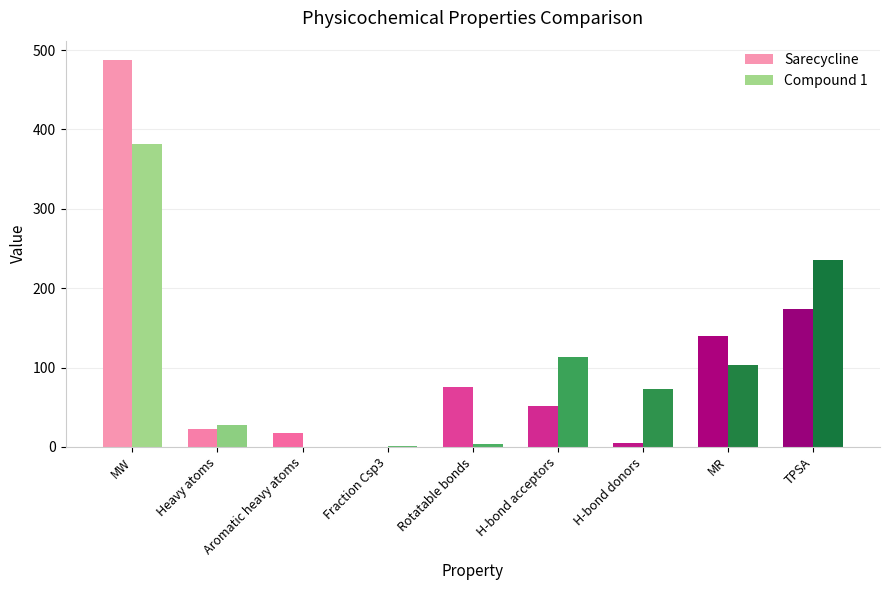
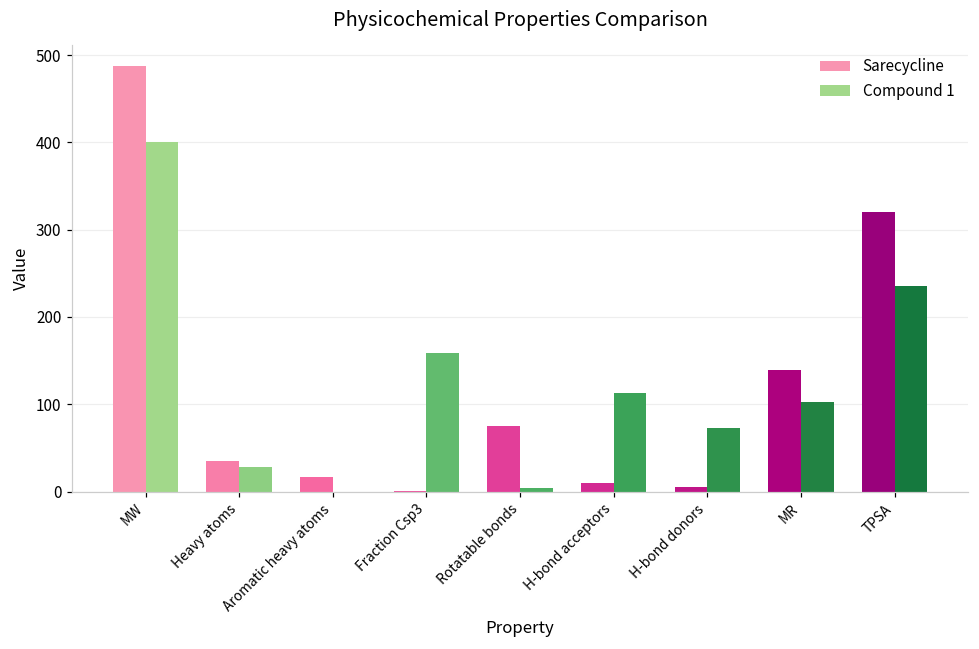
  {
    "Sarecycline": {
      "MW": 490,
-     "Heavy atoms": 20,
+     "Heavy atoms": 40,
      "Aromatic heavy atoms": 20,
      "Rotatable bonds": 80,
-     "H-bond acceptors": 50,
+     "H-bond acceptors": 10,
      "H-bond donors": 10,
      "MR": 140,
-     "TPSA": 170
+     "TPSA": 320
    },
    "Compound 1": {
-     "MW": 380,
+     "MW": 400,
      "Heavy atoms": 30,
      "Aromatic heavy atoms": 0,
-     "Fraction Csp3": 0,
+     "Fraction Csp3": 160,
      "Rotatable bonds": 0,
      "H-bond acceptors": 110,
      "H-bond donors": 70,
      "MR": 100,
      "TPSA": 240
    }
  }
